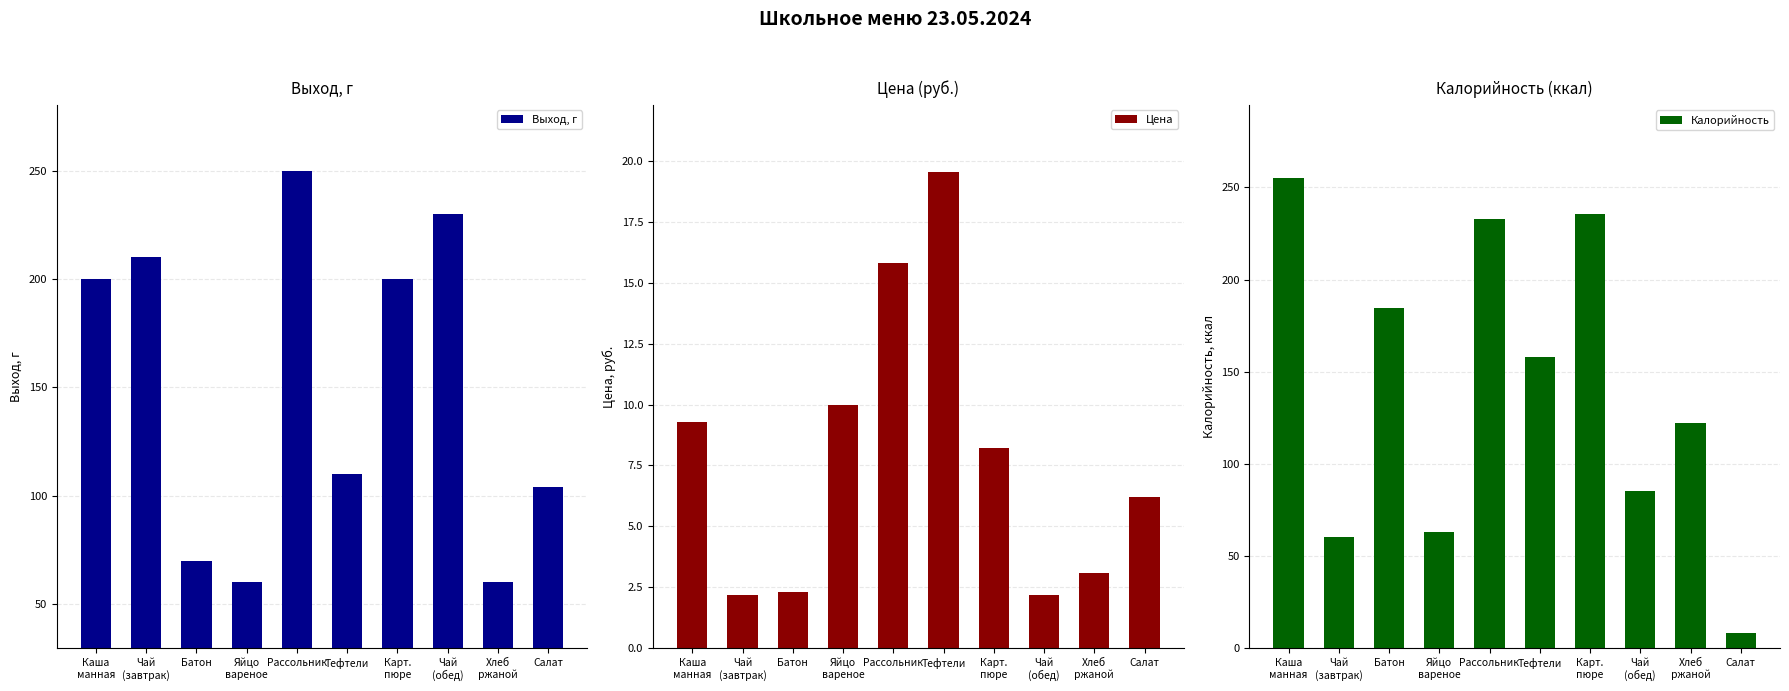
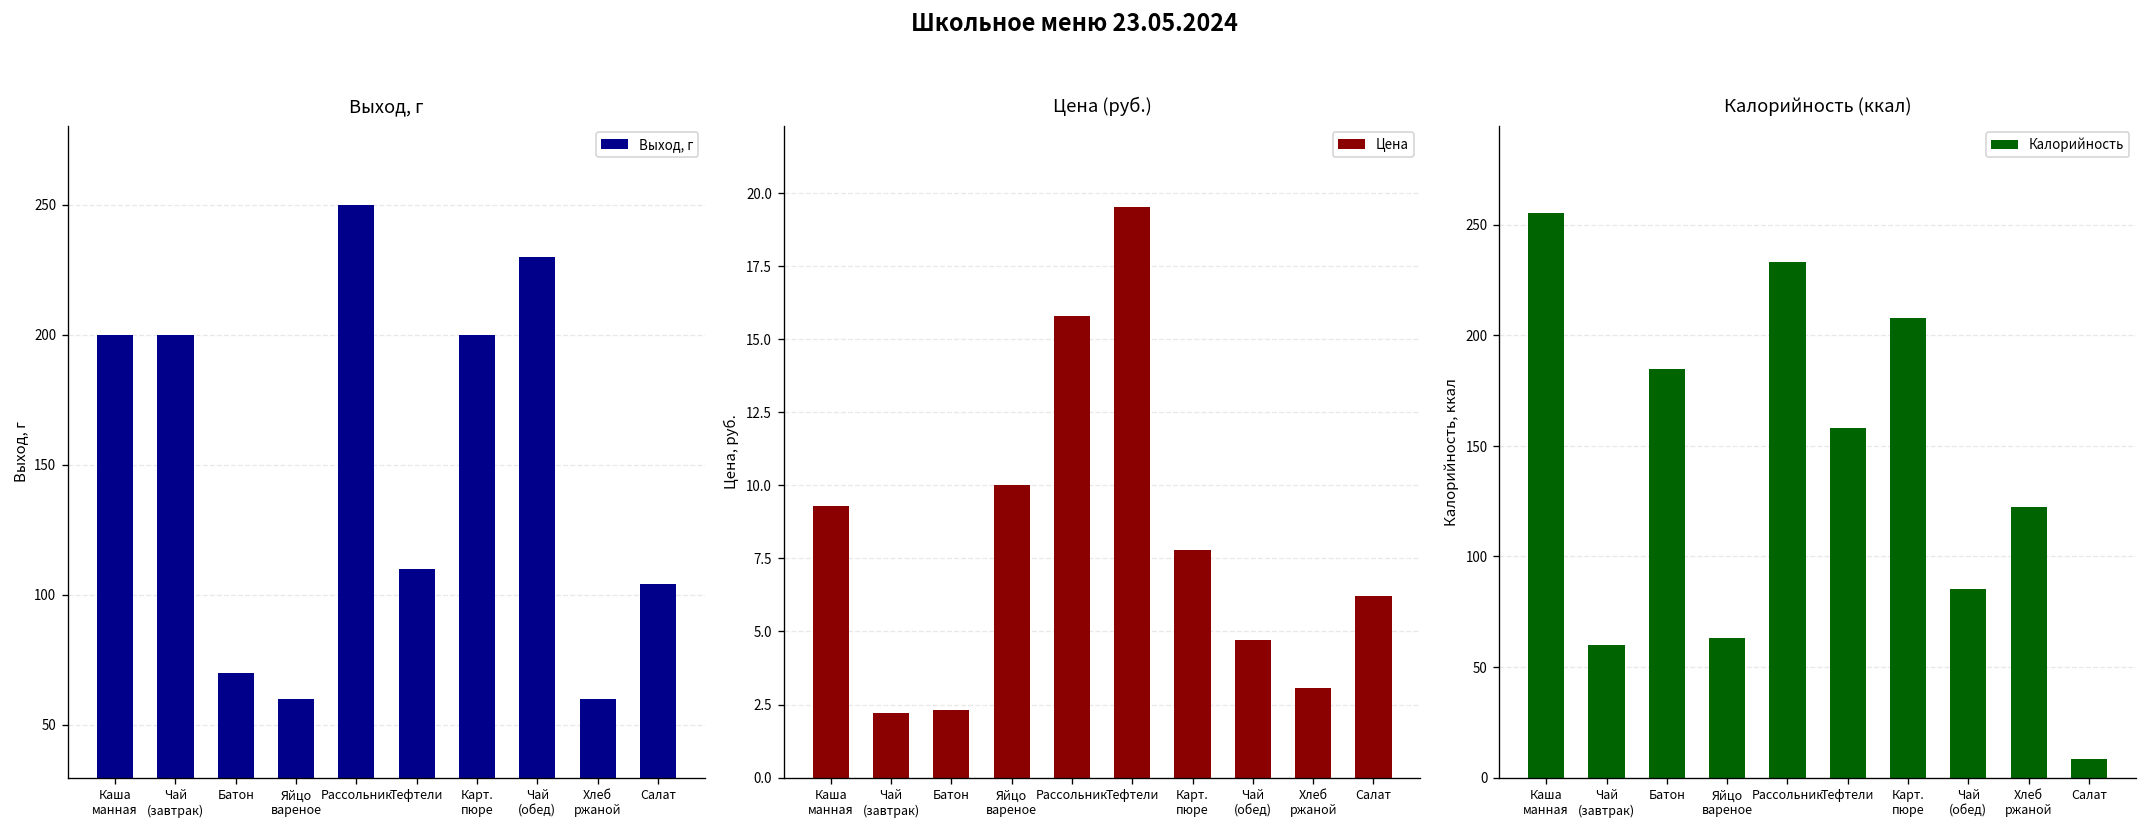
  {
    "Выход, г": {
      "Каша манная": 200,
-     "Чай (завтрак)": 210,
+     "Чай (завтрак)": 200,
      "Батон": 70,
      "Яйцо вареное": 60,
      "Рассольник": 250,
      "Тефтели": 110,
      "Карт. пюре": 200,
      "Чай (обед)": 230,
      "Хлеб ржаной": 60,
      "Салат": 104
    },
    "Цена (руб.)": {
      "Каша манная": 9.3,
      "Чай (завтрак)": 2.2,
      "Батон": 2.3,
      "Яйцо вареное": 10.0,
      "Рассольник": 15.8,
      "Тефтели": 19.5,
-     "Карт. пюре": 8.2,
-     "Чай (обед)": 2.2,
+     "Карт. пюре": 7.8,
+     "Чай (обед)": 4.7,
      "Хлеб ржаной": 3.1,
      "Салат": 6.2
    },
    "Калорийность (ккал)": {
      "Каша манная": 255,
      "Чай (завтрак)": 60,
      "Батон": 185,
      "Яйцо вареное": 63,
      "Рассольник": 233,
      "Тефтели": 158,
-     "Карт. пюре": 236,
+     "Карт. пюре": 208,
      "Чай (обед)": 85,
      "Хлеб ржаной": 122,
      "Салат": 8
    }
  }
